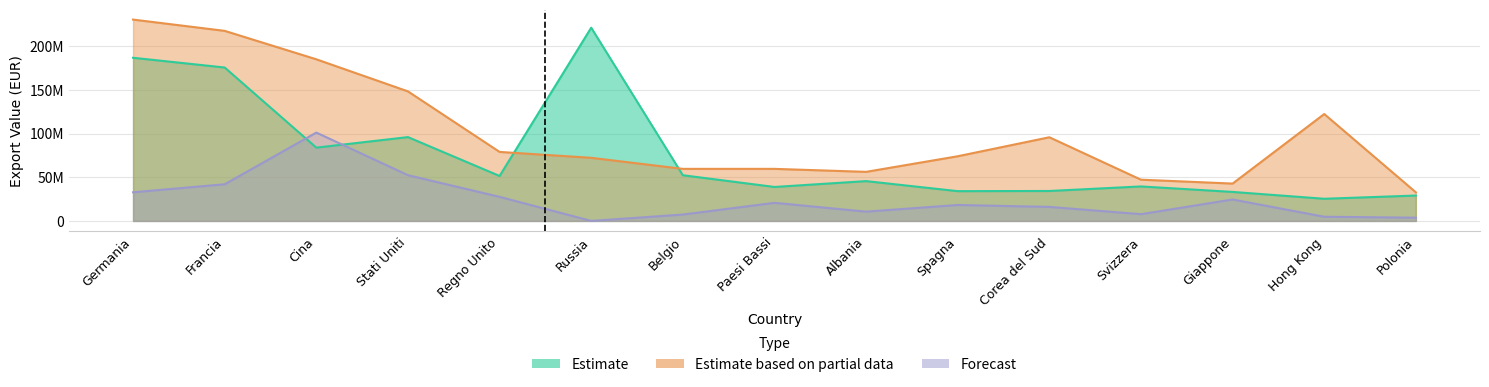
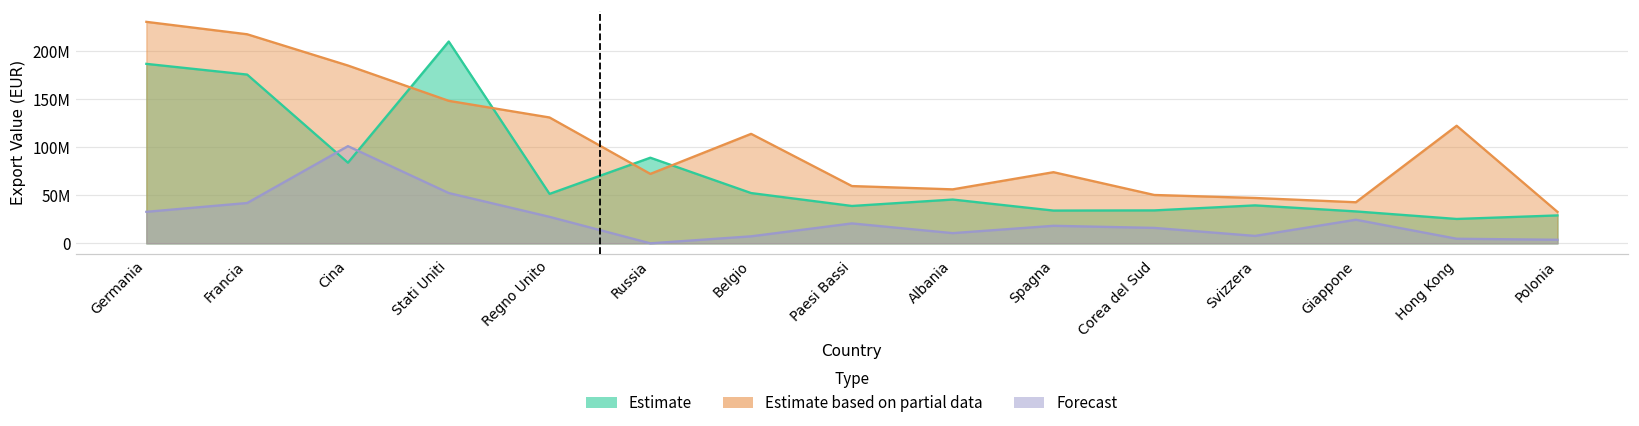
  {
    "Estimate": {
      "Germania": 190000000,
      "Francia": 180000000,
      "Cina": 80000000,
-     "Stati Uniti": 100000000,
+     "Stati Uniti": 210000000,
      "Regno Unito": 50000000,
-     "Russia": 220000000,
+     "Russia": 90000000,
      "Belgio": 50000000,
      "Paesi Bassi": 40000000,
      "Albania": 50000000,
      "Spagna": 30000000,
      "Corea del Sud": 30000000,
      "Svizzera": 40000000,
      "Giappone": 30000000,
      "Hong Kong": 30000000,
      "Polonia": 30000000
    },
    "Estimate based on partial data": {
      "Germania": 230000000,
      "Francia": 220000000,
      "Cina": 180000000,
      "Stati Uniti": 150000000,
-     "Regno Unito": 80000000,
+     "Regno Unito": 130000000,
      "Russia": 70000000,
-     "Belgio": 60000000,
+     "Belgio": 110000000,
      "Paesi Bassi": 60000000,
      "Albania": 60000000,
      "Spagna": 70000000,
-     "Corea del Sud": 100000000,
+     "Corea del Sud": 50000000,
      "Svizzera": 50000000,
      "Giappone": 40000000,
      "Hong Kong": 120000000,
      "Polonia": 30000000
    },
    "Forecast": {
      "Germania": 30000000,
      "Francia": 40000000,
      "Cina": 100000000,
      "Stati Uniti": 50000000,
      "Regno Unito": 30000000,
      "Russia": 0,
      "Belgio": 10000000,
      "Paesi Bassi": 20000000,
      "Albania": 10000000,
      "Spagna": 20000000,
      "Corea del Sud": 20000000,
      "Svizzera": 10000000,
      "Giappone": 20000000,
      "Hong Kong": 0,
      "Polonia": 0
    }
  }
